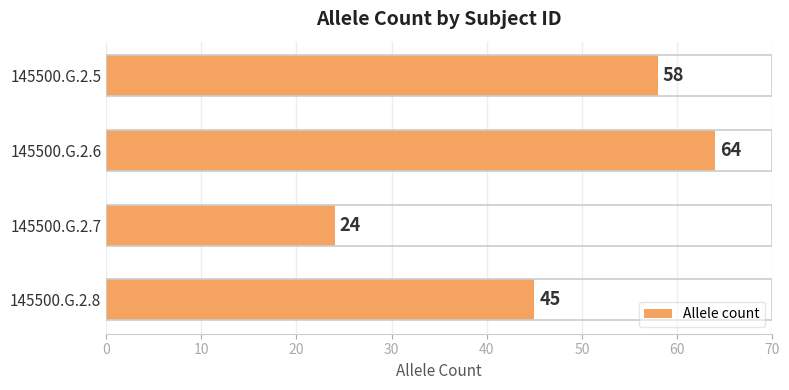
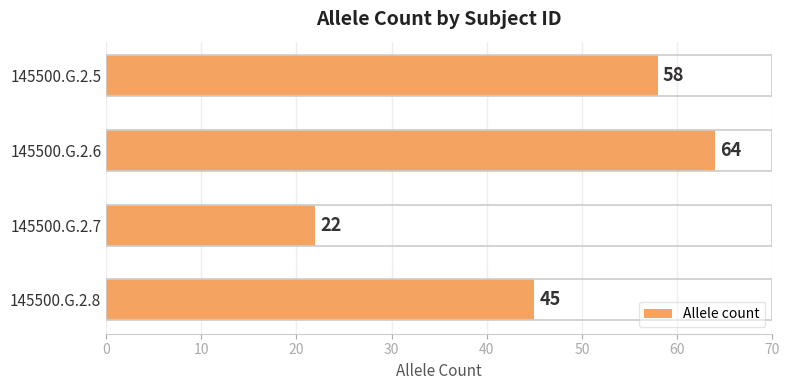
  {
    "145500.G.2.5": 58,
    "145500.G.2.6": 64,
-   "145500.G.2.7": 24,
+   "145500.G.2.7": 22,
    "145500.G.2.8": 45
  }
